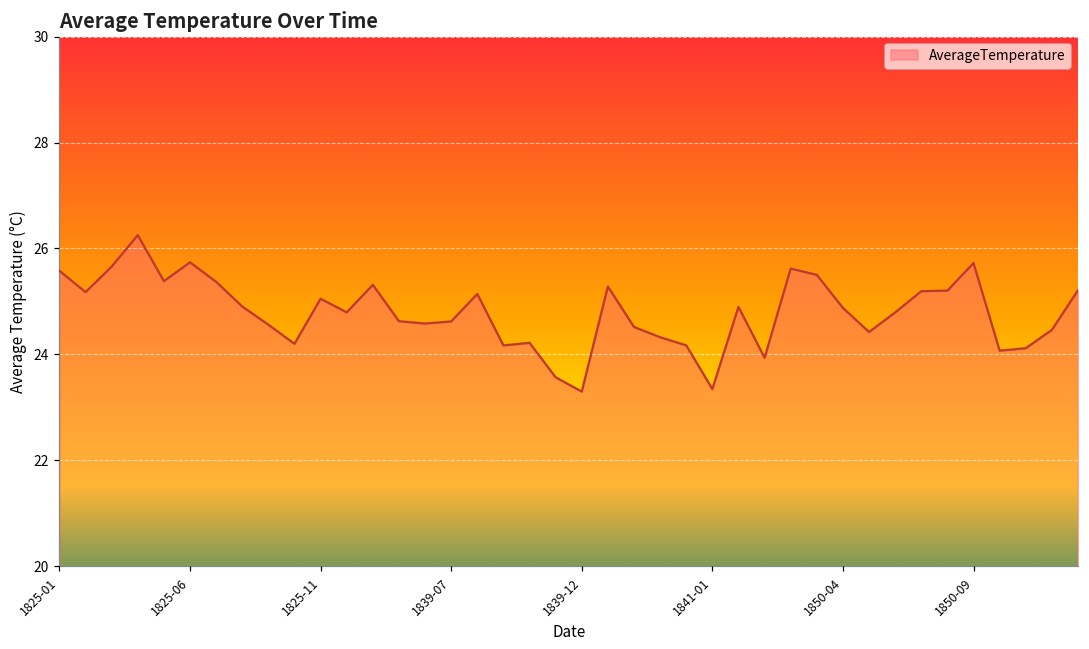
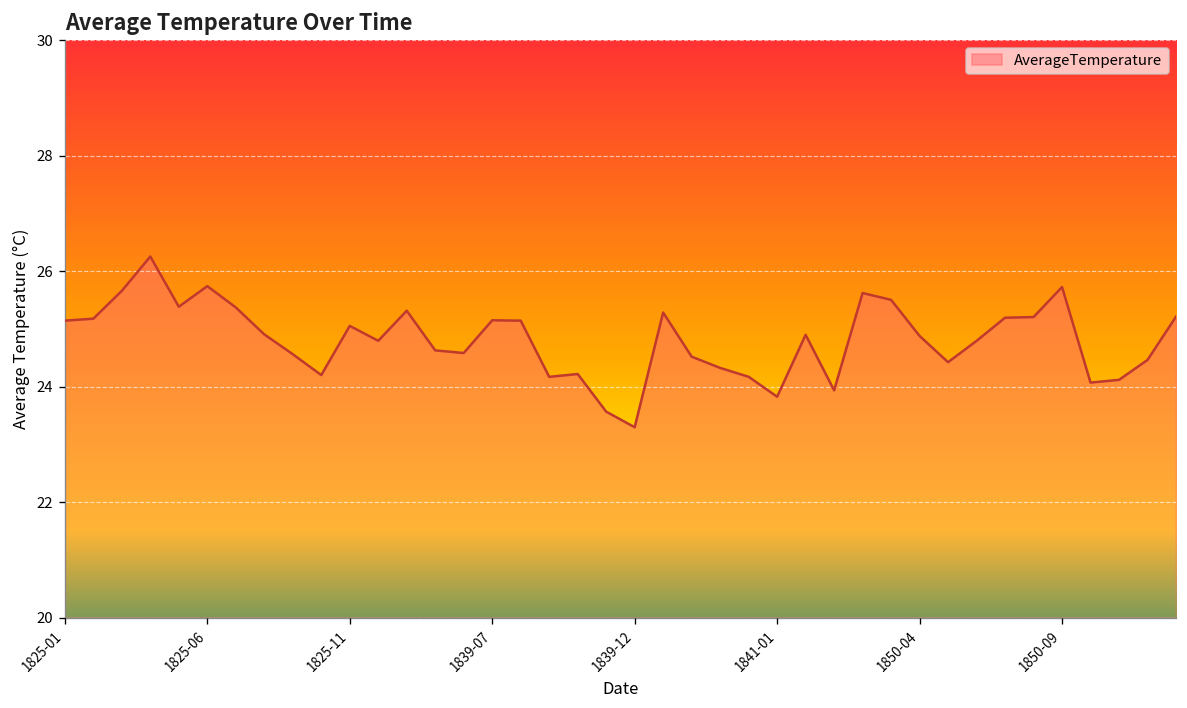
  {
-   "1825-01": 25.6,
+   "1825-01": 25.1,
    "1825-06": 25.7,
    "1825-11": 25.1,
-   "1839-07": 24.6,
+   "1839-07": 25.1,
    "1839-12": 23.3,
-   "1841-01": 23.3,
+   "1841-01": 23.8,
    "1850-04": 24.9,
    "1850-09": 25.7
  }
